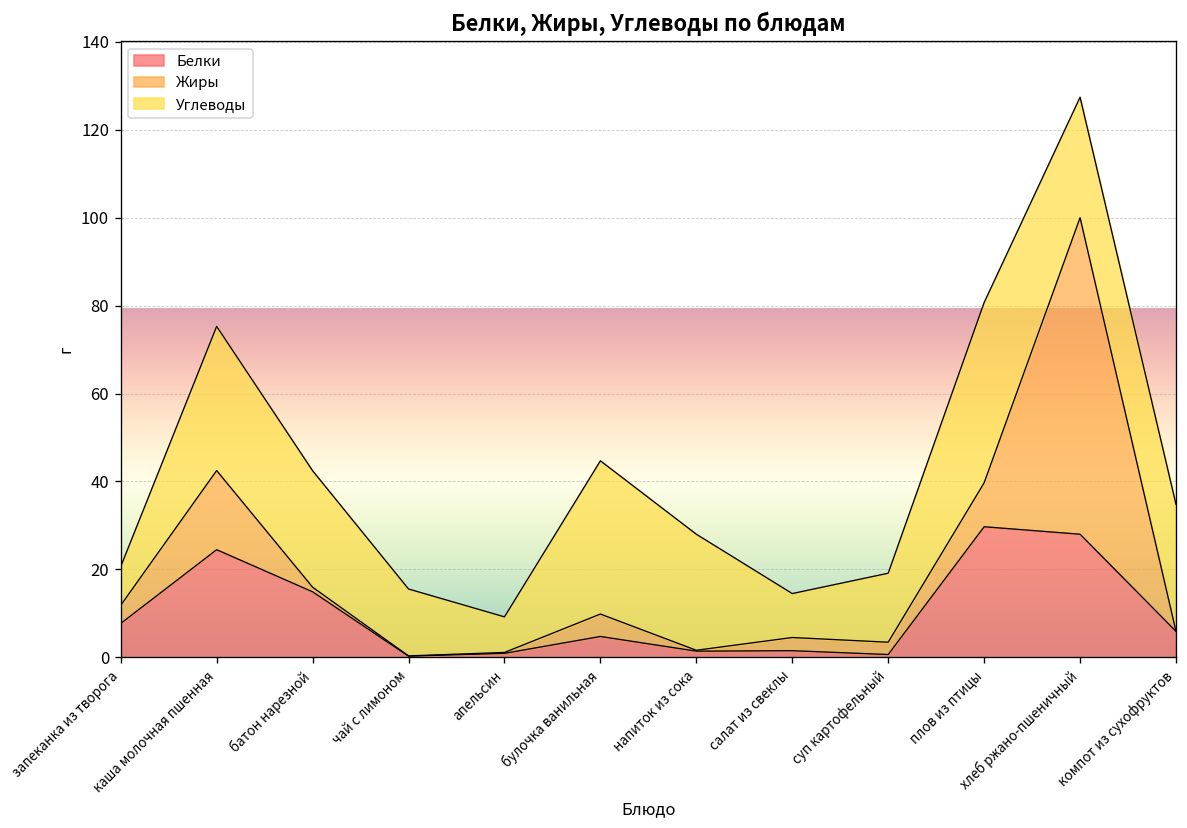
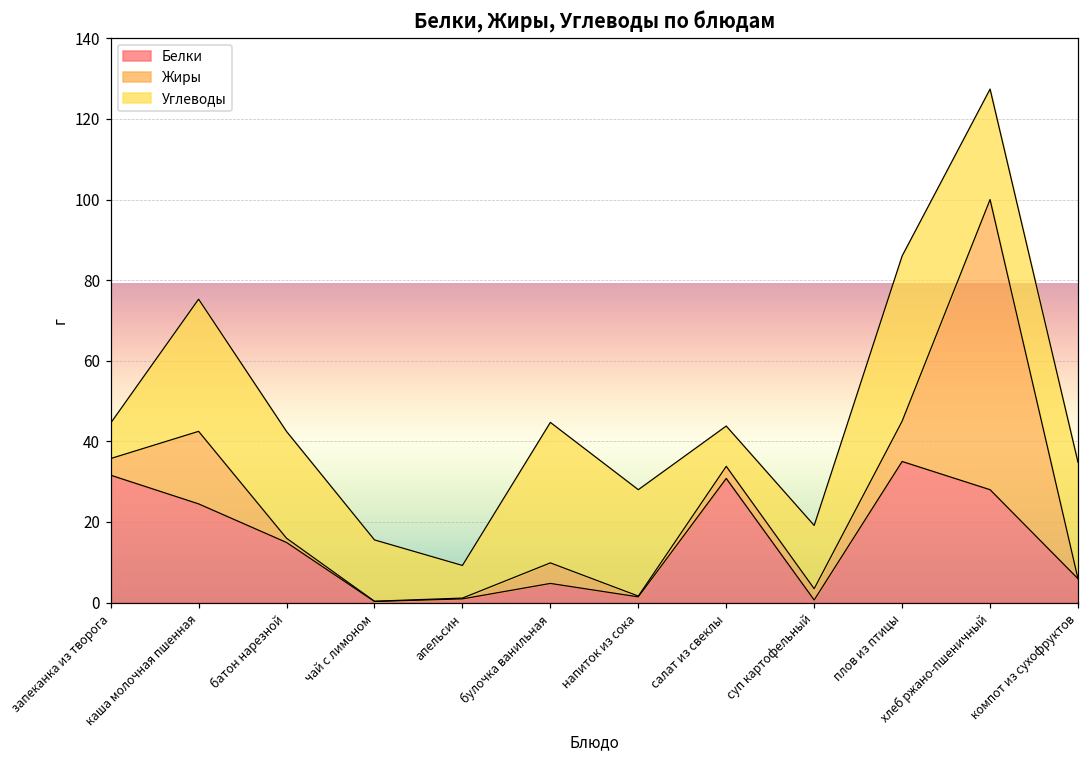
  {
    "Белки": {
-     "запеканка из творога": 8,
+     "запеканка из творога": 32,
      "каша молочная пшенная": 24,
      "батон нарезной": 15,
      "булочка ванильная": 5,
-     "салат из свеклы": 2,
+     "салат из свеклы": 31,
      "суп картофельный": 1,
-     "плов из птицы": 30,
+     "плов из птицы": 35,
      "хлеб ржано-пшеничный": 28
    }
  }
